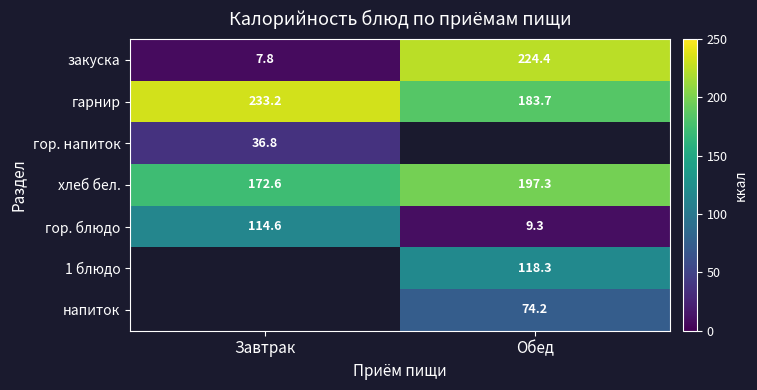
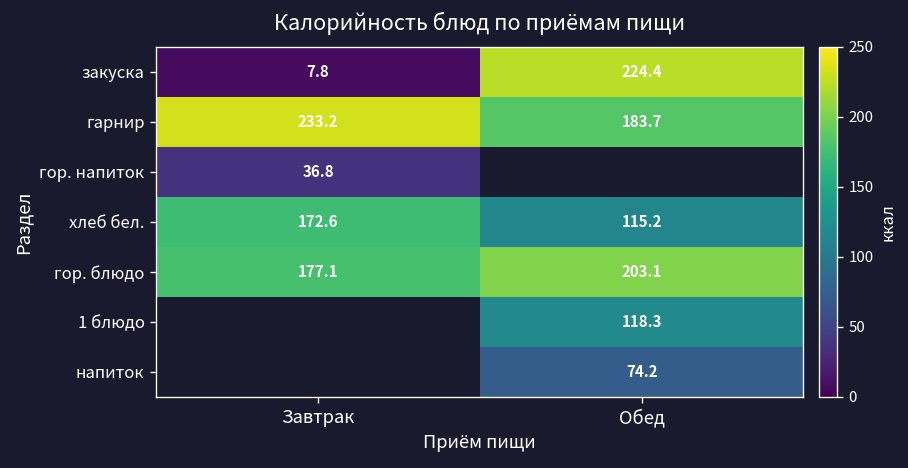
  {
    "закуска": {
      "Завтрак": 7.8,
      "Обед": 224.4
    },
    "гарнир": {
      "Завтрак": 233.2,
      "Обед": 183.7
    },
    "гор. напиток": {
      "Завтрак": 36.8
    },
    "хлеб бел.": {
      "Завтрак": 172.6,
-     "Обед": 197.3
+     "Обед": 115.2
    },
    "гор. блюдо": {
-     "Завтрак": 114.6,
-     "Обед": 9.3
+     "Завтрак": 177.1,
+     "Обед": 203.1
    },
    "1 блюдо": {
      "Обед": 118.3
    },
    "напиток": {
      "Обед": 74.2
    }
  }
